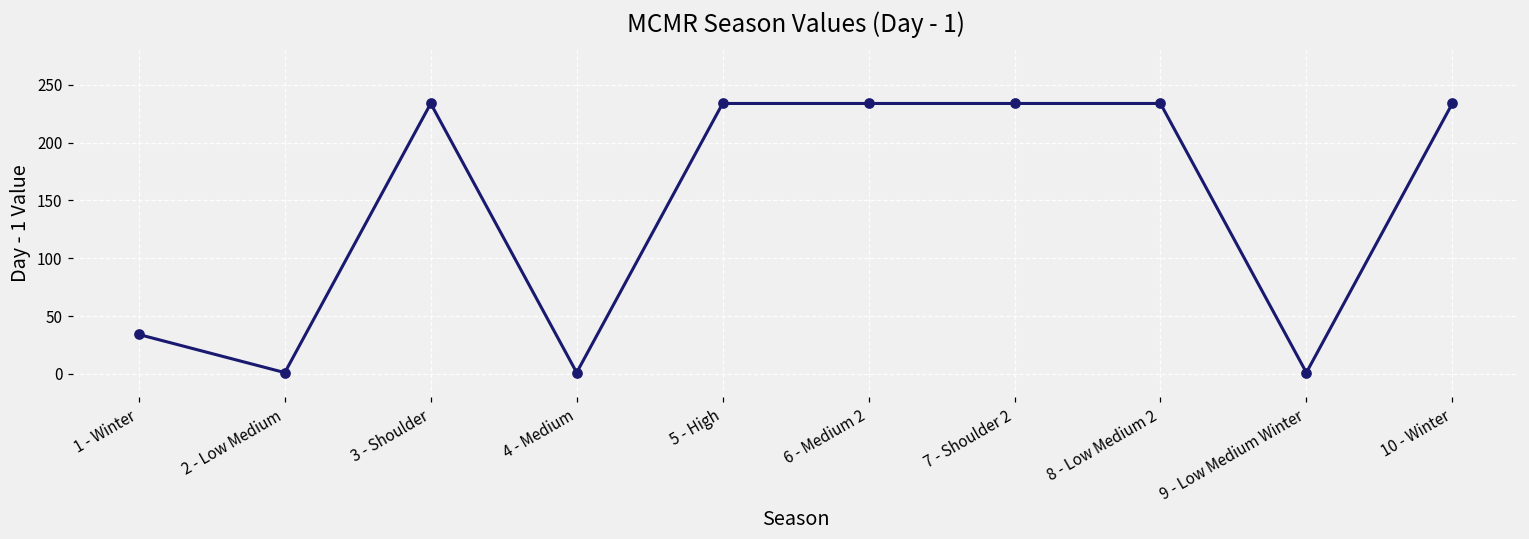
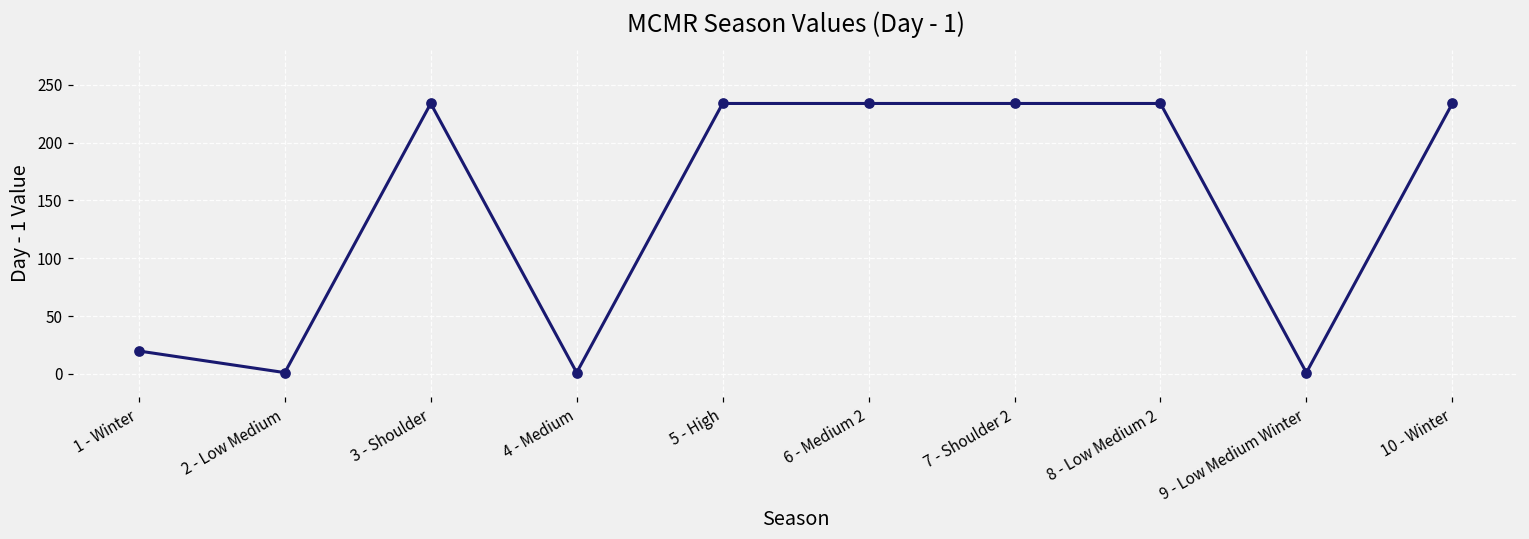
  {
-   "1 - Winter": 34,
+   "1 - Winter": 20,
    "2 - Low Medium": 1,
    "3 - Shoulder": 234,
    "4 - Medium": 1,
    "5 - High": 234,
    "6 - Medium 2": 234,
    "7 - Shoulder 2": 234,
    "8 - Low Medium 2": 234,
    "9 - Low Medium Winter": 1,
    "10 - Winter": 234
  }
